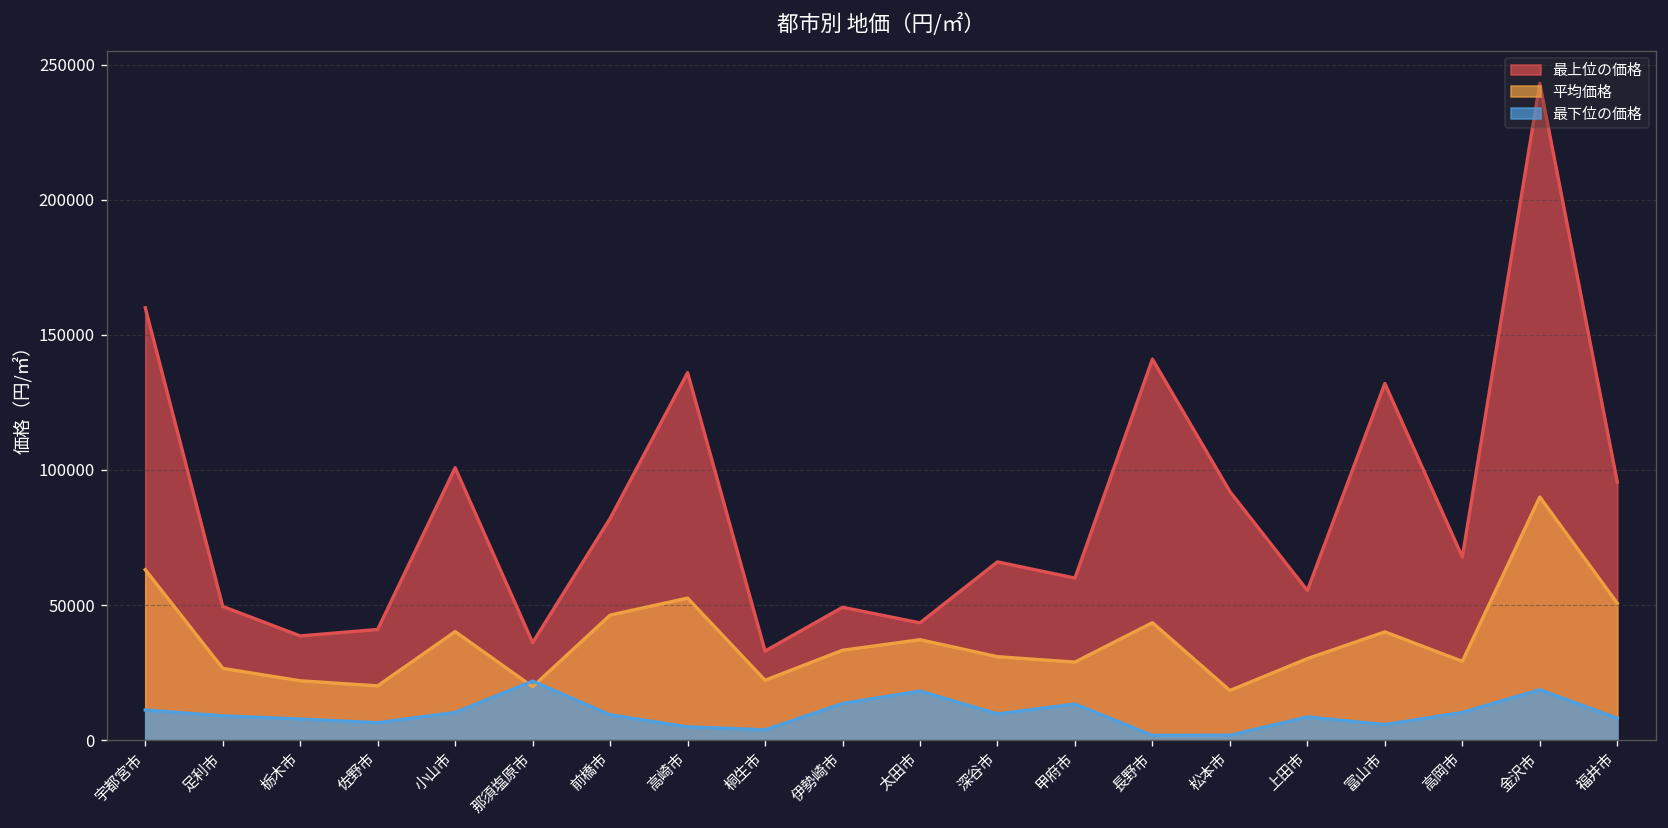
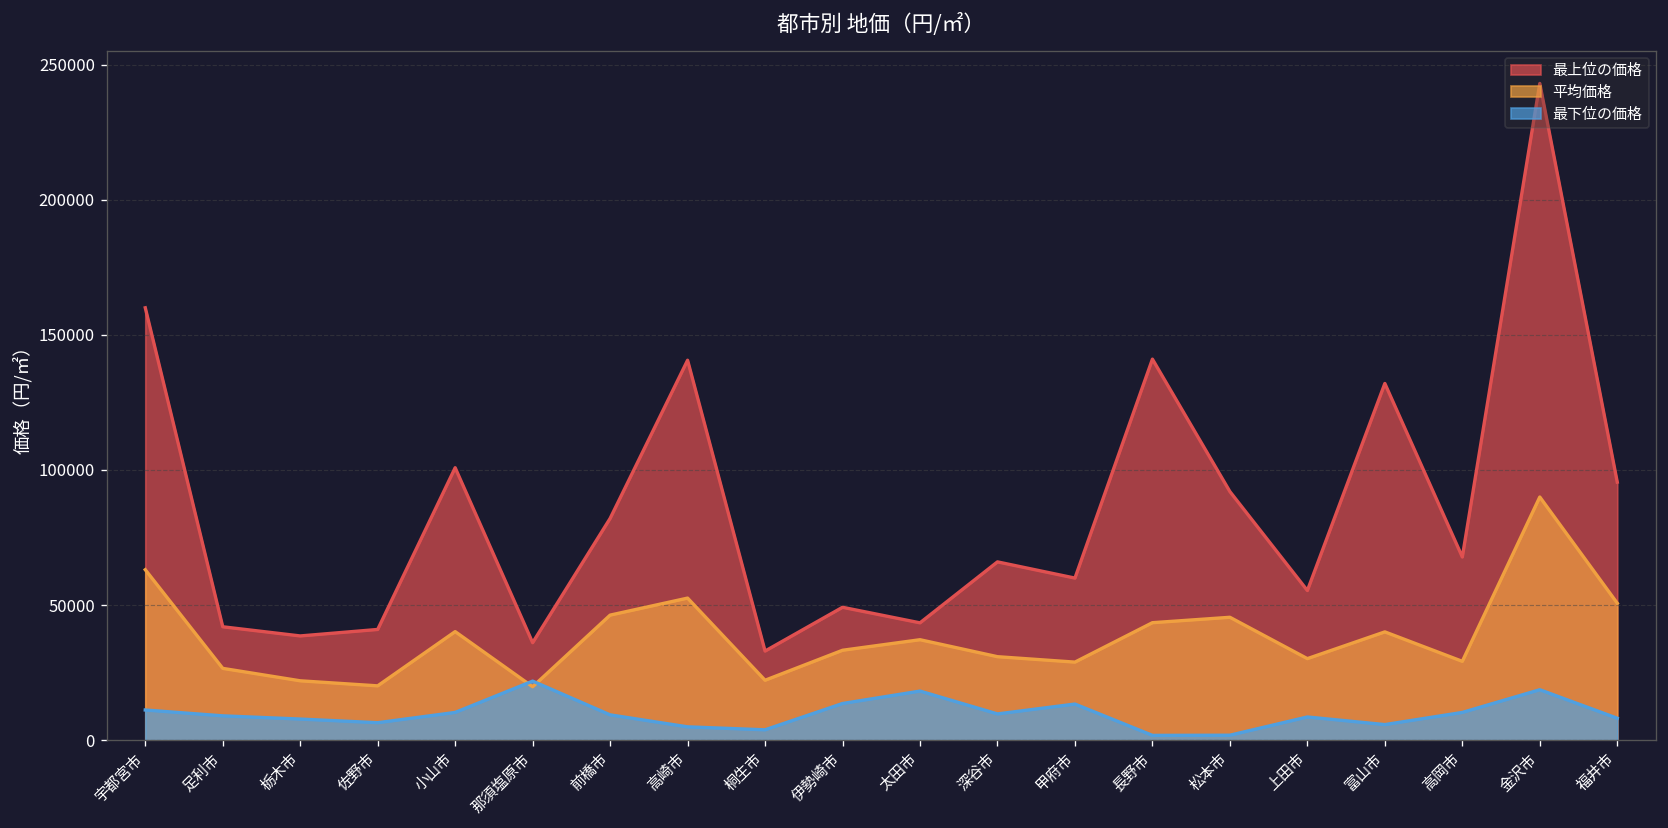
  {
    "最上位の価格": {
      "宇都宮市": 160000,
-     "足利市": 50000,
+     "足利市": 42000,
      "栃木市": 39000,
      "佐野市": 41000,
      "小山市": 101000,
      "那須塩原市": 36000,
      "前橋市": 82000,
-     "高崎市": 136000,
+     "高崎市": 141000,
      "桐生市": 33000,
      "伊勢崎市": 49000,
      "太田市": 43000,
      "深谷市": 66000,
      "甲府市": 60000,
      "長野市": 141000,
      "松本市": 92000,
      "上田市": 55000,
      "富山市": 132000,
      "高岡市": 68000,
      "福井市": 96000
    },
    "平均価格": {
      "宇都宮市": 63000,
      "足利市": 27000,
      "栃木市": 22000,
      "佐野市": 20000,
      "小山市": 40000,
      "那須塩原市": 20000,
      "前橋市": 46000,
      "高崎市": 53000,
      "桐生市": 22000,
      "伊勢崎市": 33000,
      "太田市": 37000,
      "深谷市": 31000,
      "甲府市": 29000,
      "長野市": 44000,
-     "松本市": 18000,
+     "松本市": 46000,
      "上田市": 30000,
      "富山市": 40000,
      "高岡市": 29000,
      "金沢市": 90000,
      "福井市": 51000
    },
    "最下位の価格": {
      "宇都宮市": 11000,
      "足利市": 9000,
      "栃木市": 8000,
      "佐野市": 7000,
      "小山市": 10000,
      "那須塩原市": 22000,
      "前橋市": 9000,
      "高崎市": 5000,
      "桐生市": 4000,
      "伊勢崎市": 14000,
      "太田市": 18000,
      "深谷市": 10000,
      "甲府市": 13000,
      "長野市": 2000,
      "松本市": 2000,
      "上田市": 9000,
      "富山市": 6000,
      "高岡市": 10000,
      "金沢市": 19000,
      "福井市": 8000
    }
  }
